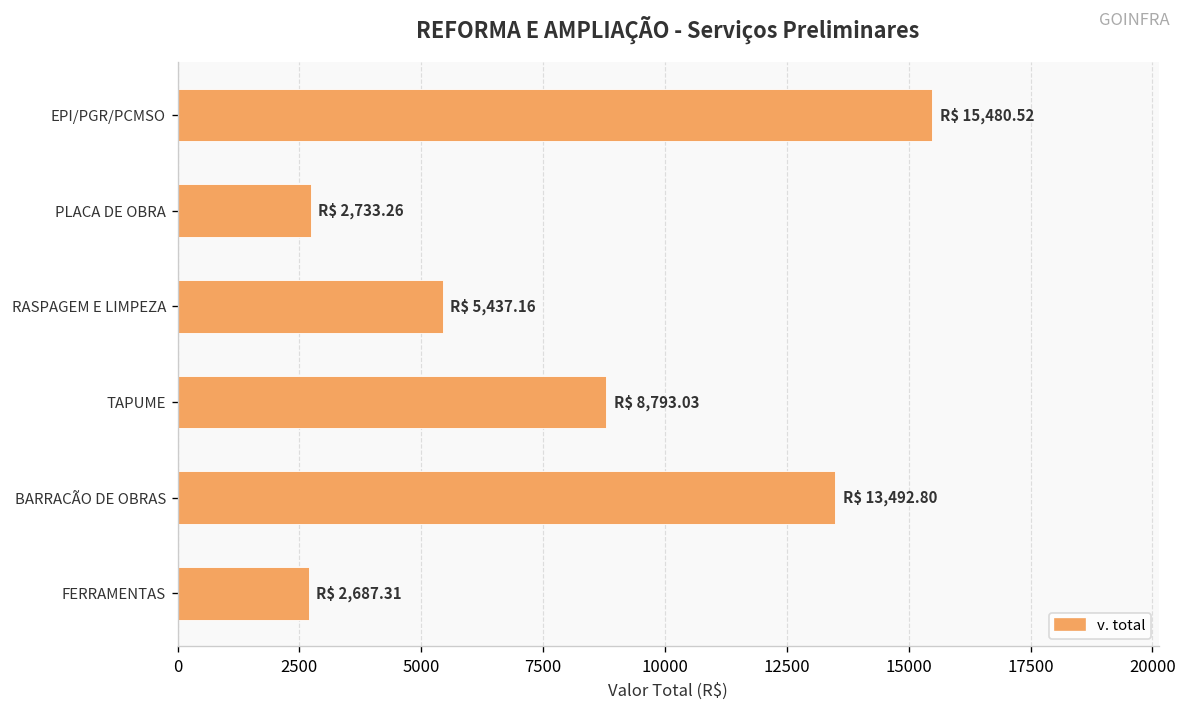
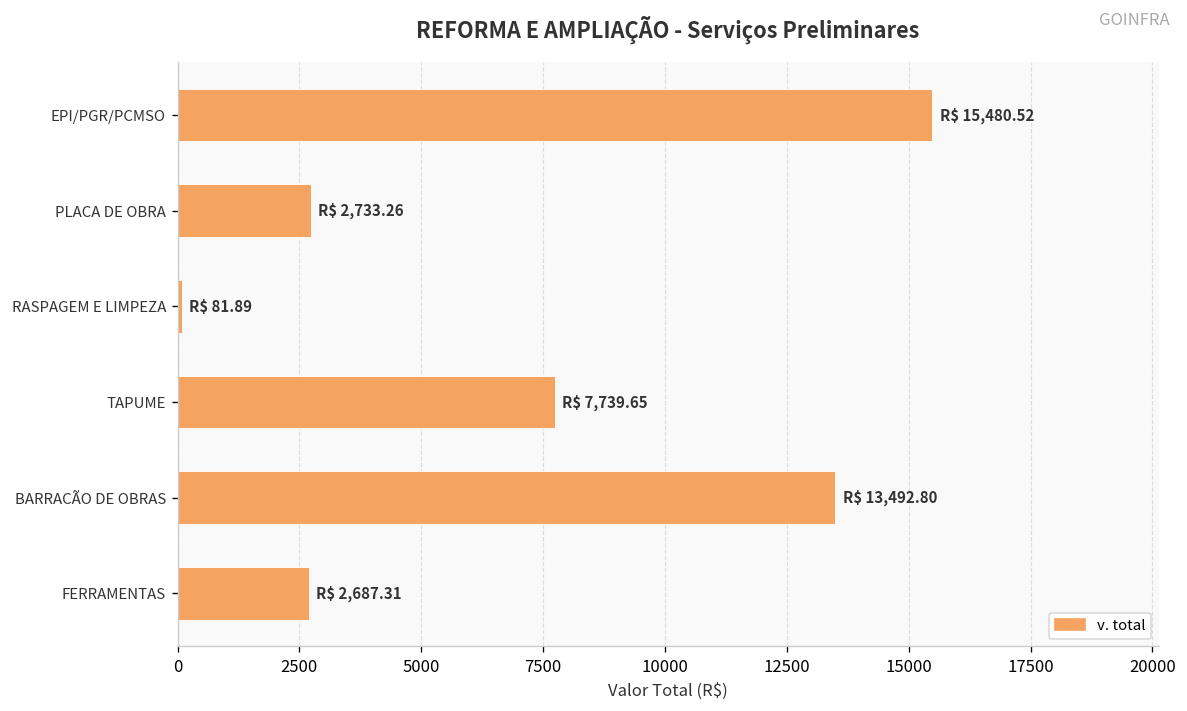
  {
    "EPI/PGR/PCMSO": "15,480.52",
    "PLACA DE OBRA": "2,733.26",
-   "RASPAGEM E LIMPEZA": "5,437.16",
-   "TAPUME": "8,793.03",
+   "RASPAGEM E LIMPEZA": "81.89",
+   "TAPUME": "7,739.65",
    "BARRACÃO DE OBRAS": "13,492.80",
    "FERRAMENTAS": "2,687.31"
  }
